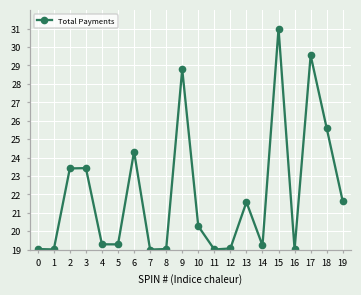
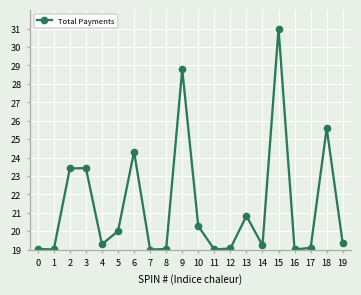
  {
    "0": 19.0,
    "1": 19.0,
    "2": 23.4,
    "3": 23.4,
    "4": 19.3,
-   "5": 19.3,
+   "5": 20.0,
    "6": 24.3,
    "7": 19.0,
    "8": 19.0,
    "9": 28.8,
    "10": 20.3,
    "11": 19.0,
    "12": 19.1,
-   "13": 21.6,
+   "13": 20.8,
    "14": 19.2,
    "15": 31.0,
    "16": 19.0,
-   "17": 29.6,
+   "17": 19.1,
    "18": 25.6,
-   "19": 21.6
+   "19": 19.3
  }
